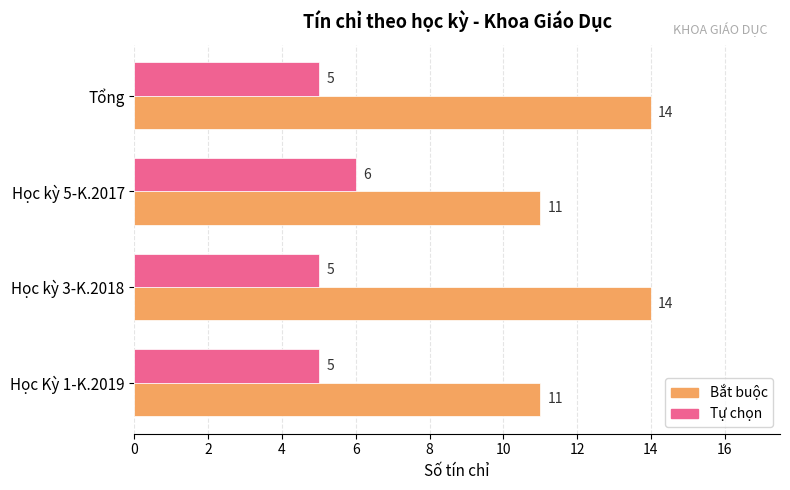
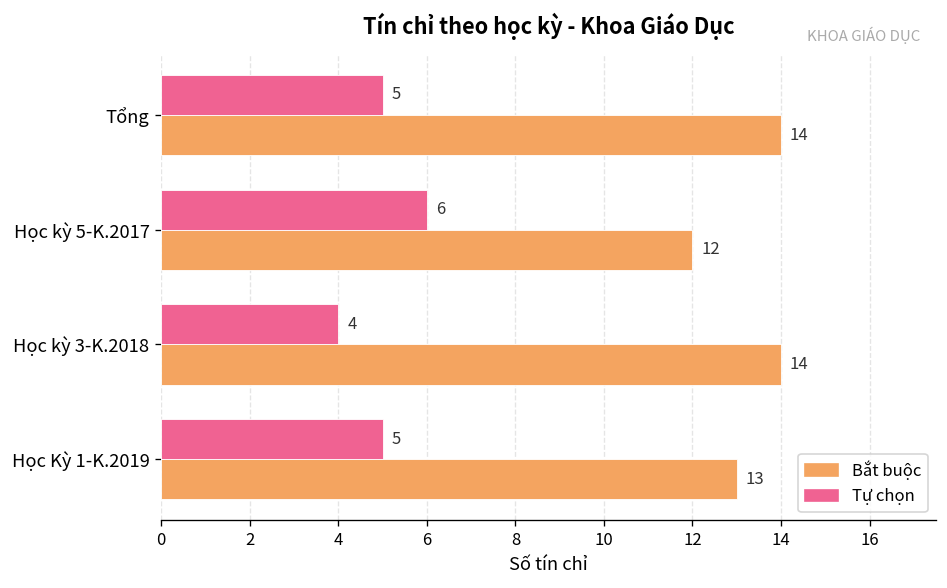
  {
    "Bắt buộc": {
      "Tổng": 14,
-     "Học kỳ 5-K.2017": 11,
+     "Học kỳ 5-K.2017": 12,
      "Học kỳ 3-K.2018": 14,
-     "Học Kỳ 1-K.2019": 11
+     "Học Kỳ 1-K.2019": 13
    },
    "Tự chọn": {
      "Tổng": 5,
      "Học kỳ 5-K.2017": 6,
-     "Học kỳ 3-K.2018": 5,
+     "Học kỳ 3-K.2018": 4,
      "Học Kỳ 1-K.2019": 5
    }
  }
